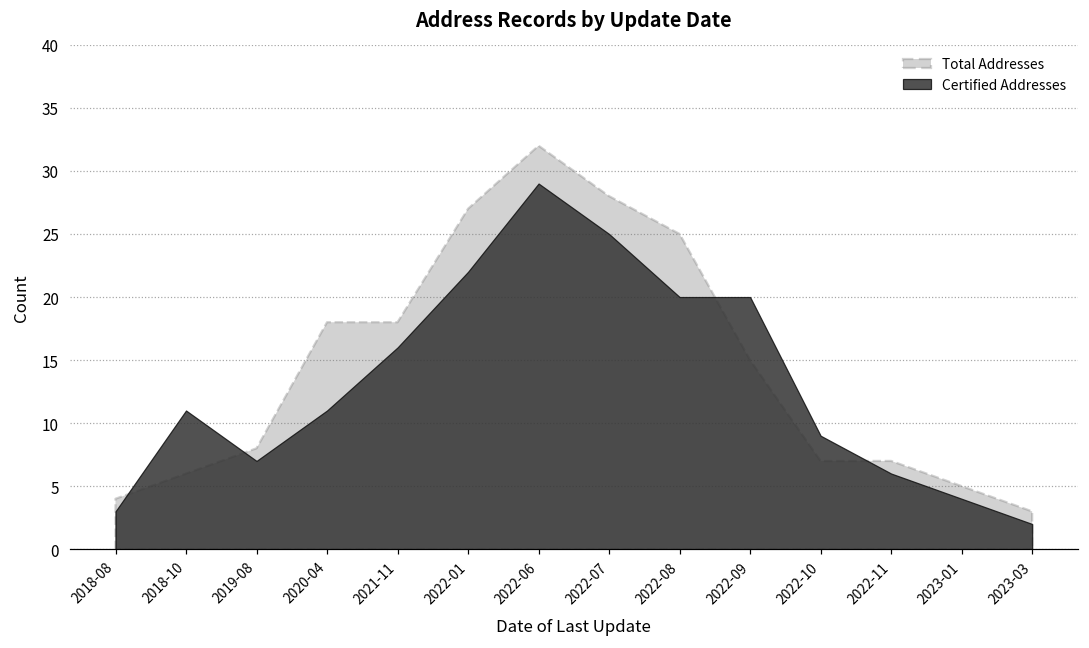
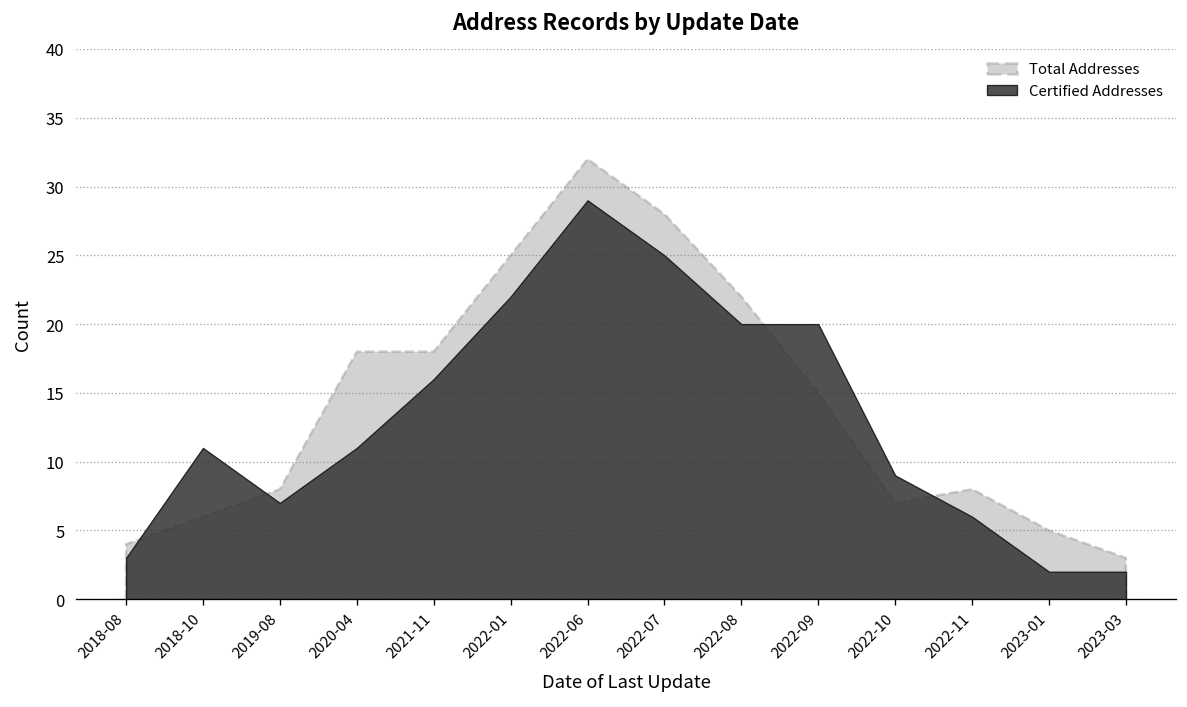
  {
    "Total Addresses": {
      "2018-08": 4,
      "2018-10": 6,
      "2019-08": 8,
      "2020-04": 18,
      "2021-11": 18,
-     "2022-01": 27,
+     "2022-01": 25,
      "2022-06": 32,
      "2022-07": 28,
-     "2022-08": 25,
+     "2022-08": 22,
      "2022-09": 15,
      "2022-10": 7,
-     "2022-11": 7,
+     "2022-11": 8,
      "2023-01": 5,
      "2023-03": 3
    },
    "Certified Addresses": {
      "2018-08": 3,
      "2018-10": 11,
      "2019-08": 7,
      "2020-04": 11,
      "2021-11": 16,
      "2022-01": 22,
      "2022-06": 29,
      "2022-07": 25,
      "2022-08": 20,
      "2022-09": 20,
      "2022-10": 9,
      "2022-11": 6,
-     "2023-01": 4,
+     "2023-01": 2,
      "2023-03": 2
    }
  }
